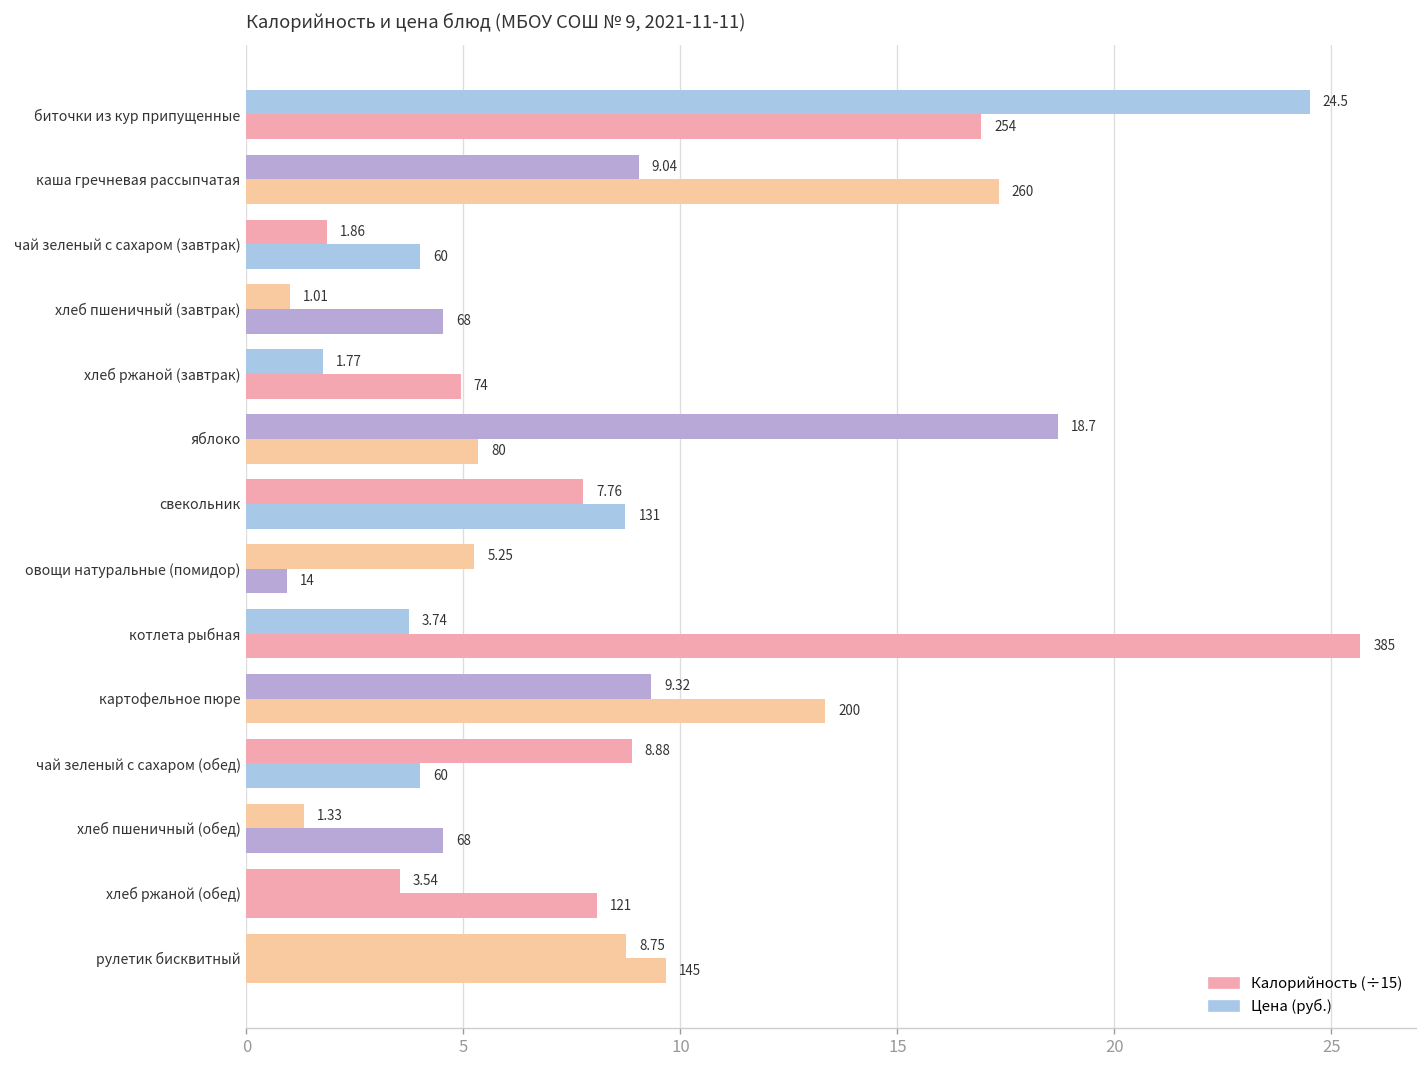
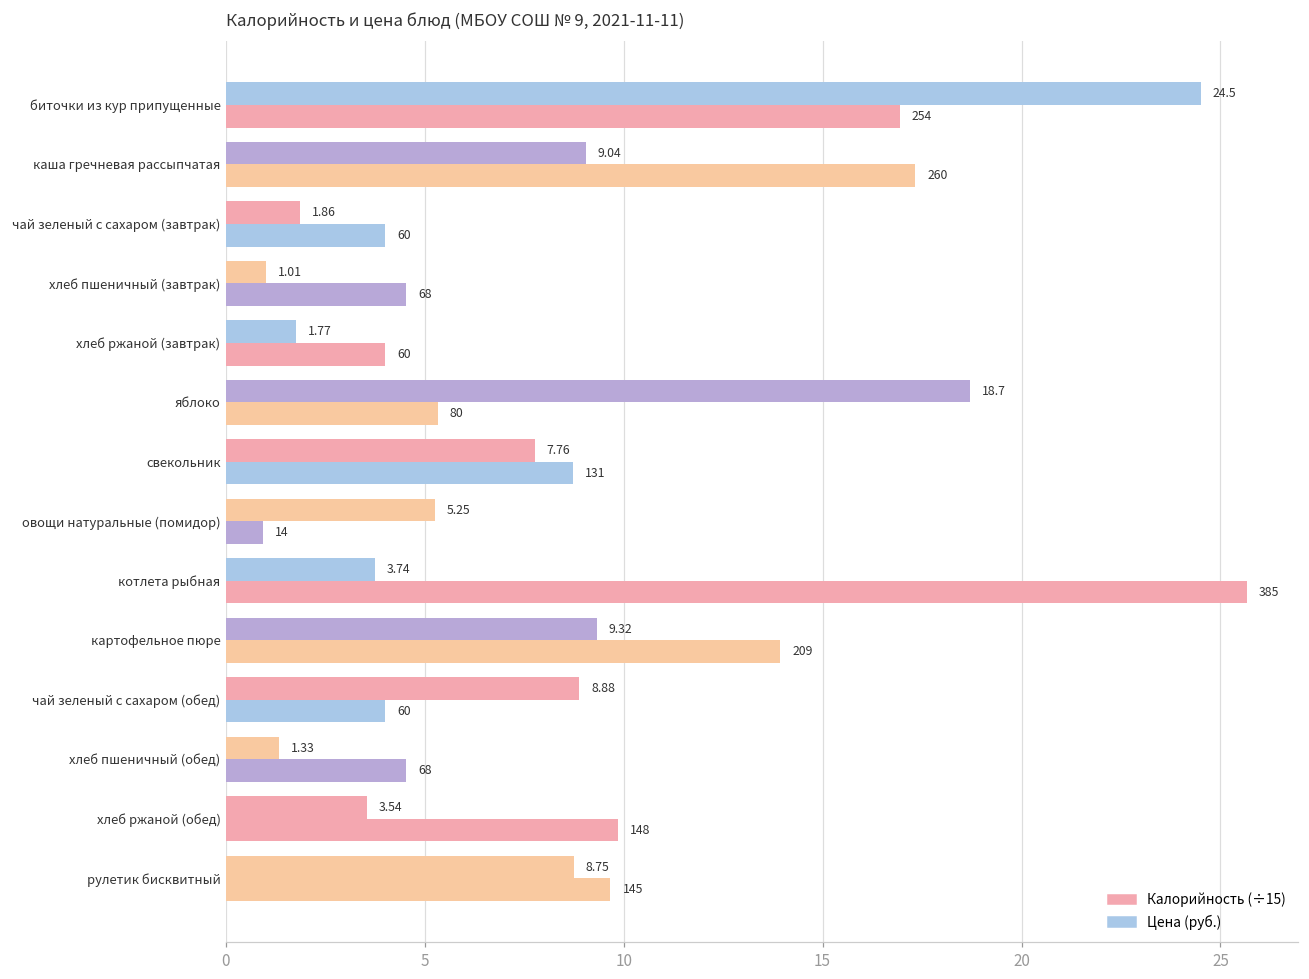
  {
    "Калорийность (÷15)": {
-     "хлеб ржаной (завтрак)": 74,
-     "картофельное пюре": 200,
-     "хлеб ржаной (обед)": 121
+     "хлеб ржаной (завтрак)": 60,
+     "картофельное пюре": 209,
+     "хлеб ржаной (обед)": 148
    },
    "Цена (руб.)": {
      "биточки из кур припущенные": 24.5,
      "каша гречневая рассыпчатая": 9.04,
      "чай зеленый с сахаром (завтрак)": 1.86,
      "хлеб пшеничный (завтрак)": 1.01,
      "хлеб ржаной (завтрак)": 1.77,
      "яблоко": 18.7,
      "свекольник": 7.76,
      "овощи натуральные (помидор)": 5.25,
      "котлета рыбная": 3.74,
      "картофельное пюре": 9.32,
      "чай зеленый с сахаром (обед)": 8.88,
      "хлеб пшеничный (обед)": 1.33,
      "хлеб ржаной (обед)": 3.54,
      "рулетик бисквитный": 8.75
    }
  }
